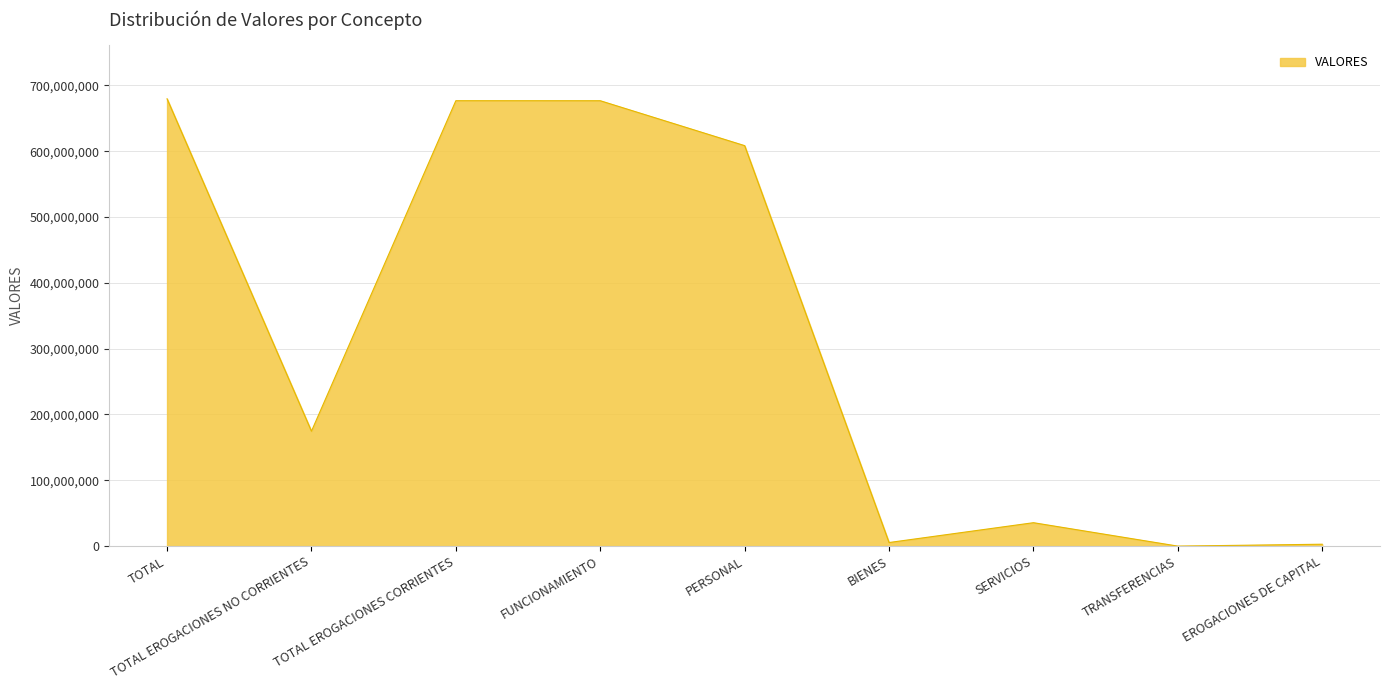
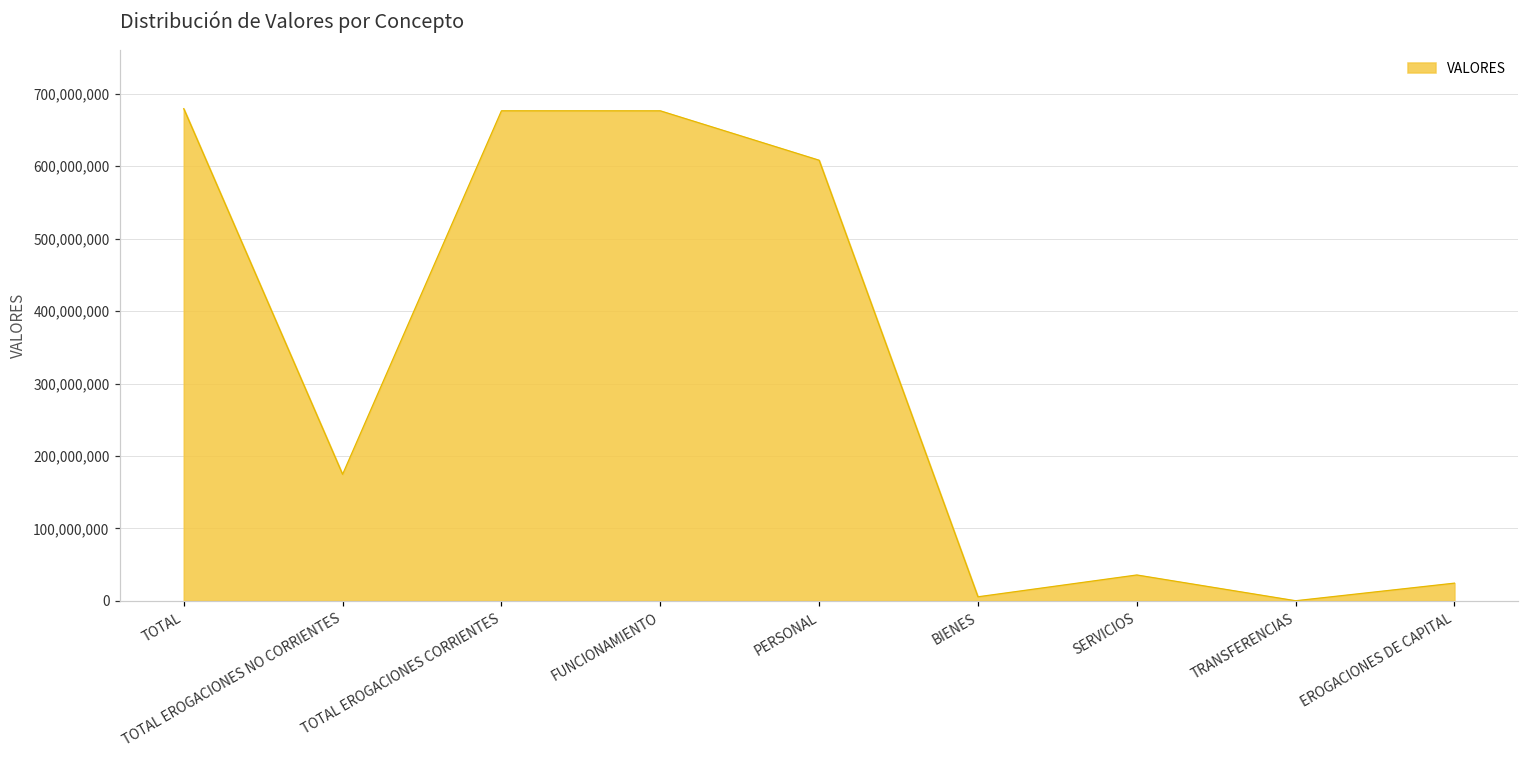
  {
    "TOTAL": "680,000,000",
    "TOTAL EROGACIONES NO CORRIENTES": "170,000,000",
    "TOTAL EROGACIONES CORRIENTES": "680,000,000",
    "FUNCIONAMIENTO": "680,000,000",
    "PERSONAL": "610,000,000",
    "BIENES": "10,000,000",
    "SERVICIOS": "40,000,000",
    "TRANSFERENCIAS": "0",
-   "EROGACIONES DE CAPITAL": "0"
+   "EROGACIONES DE CAPITAL": "20,000,000"
  }
